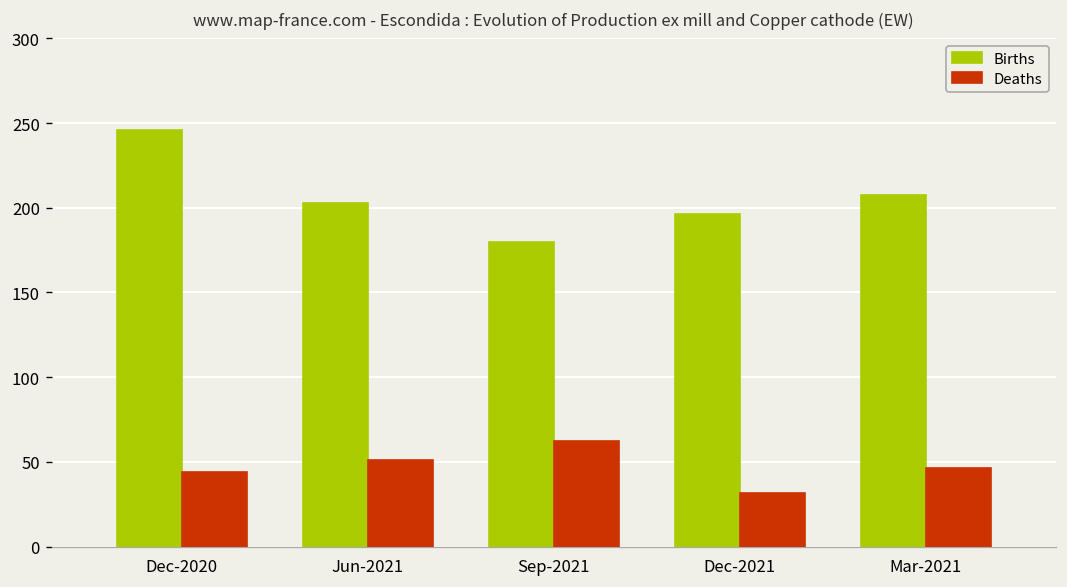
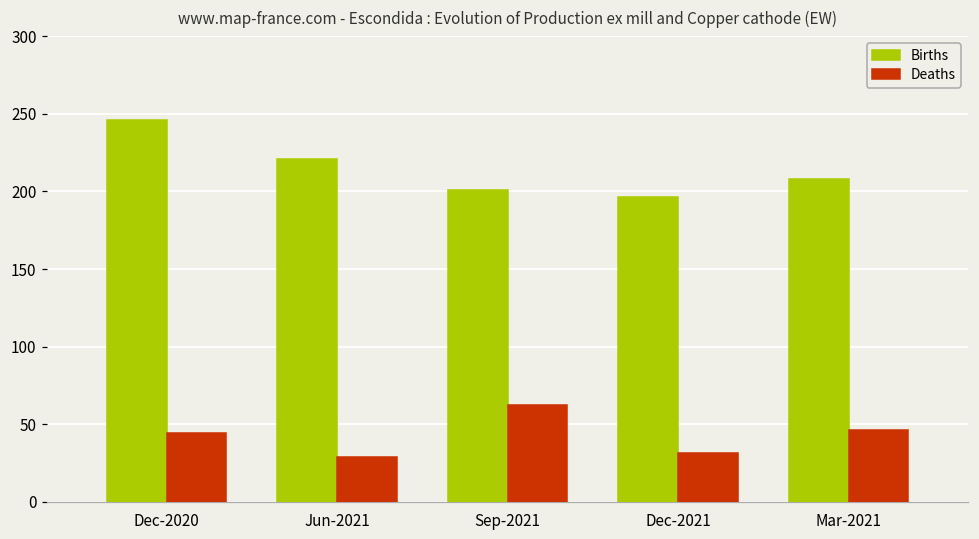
  {
    "Births": {
      "Dec-2020": 246,
-     "Jun-2021": 203,
-     "Sep-2021": 180,
+     "Jun-2021": 221,
+     "Sep-2021": 201,
      "Dec-2021": 196,
      "Mar-2021": 208
    },
    "Deaths": {
      "Dec-2020": 44,
-     "Jun-2021": 51,
+     "Jun-2021": 29,
      "Sep-2021": 62,
      "Dec-2021": 32,
      "Mar-2021": 47
    }
  }
